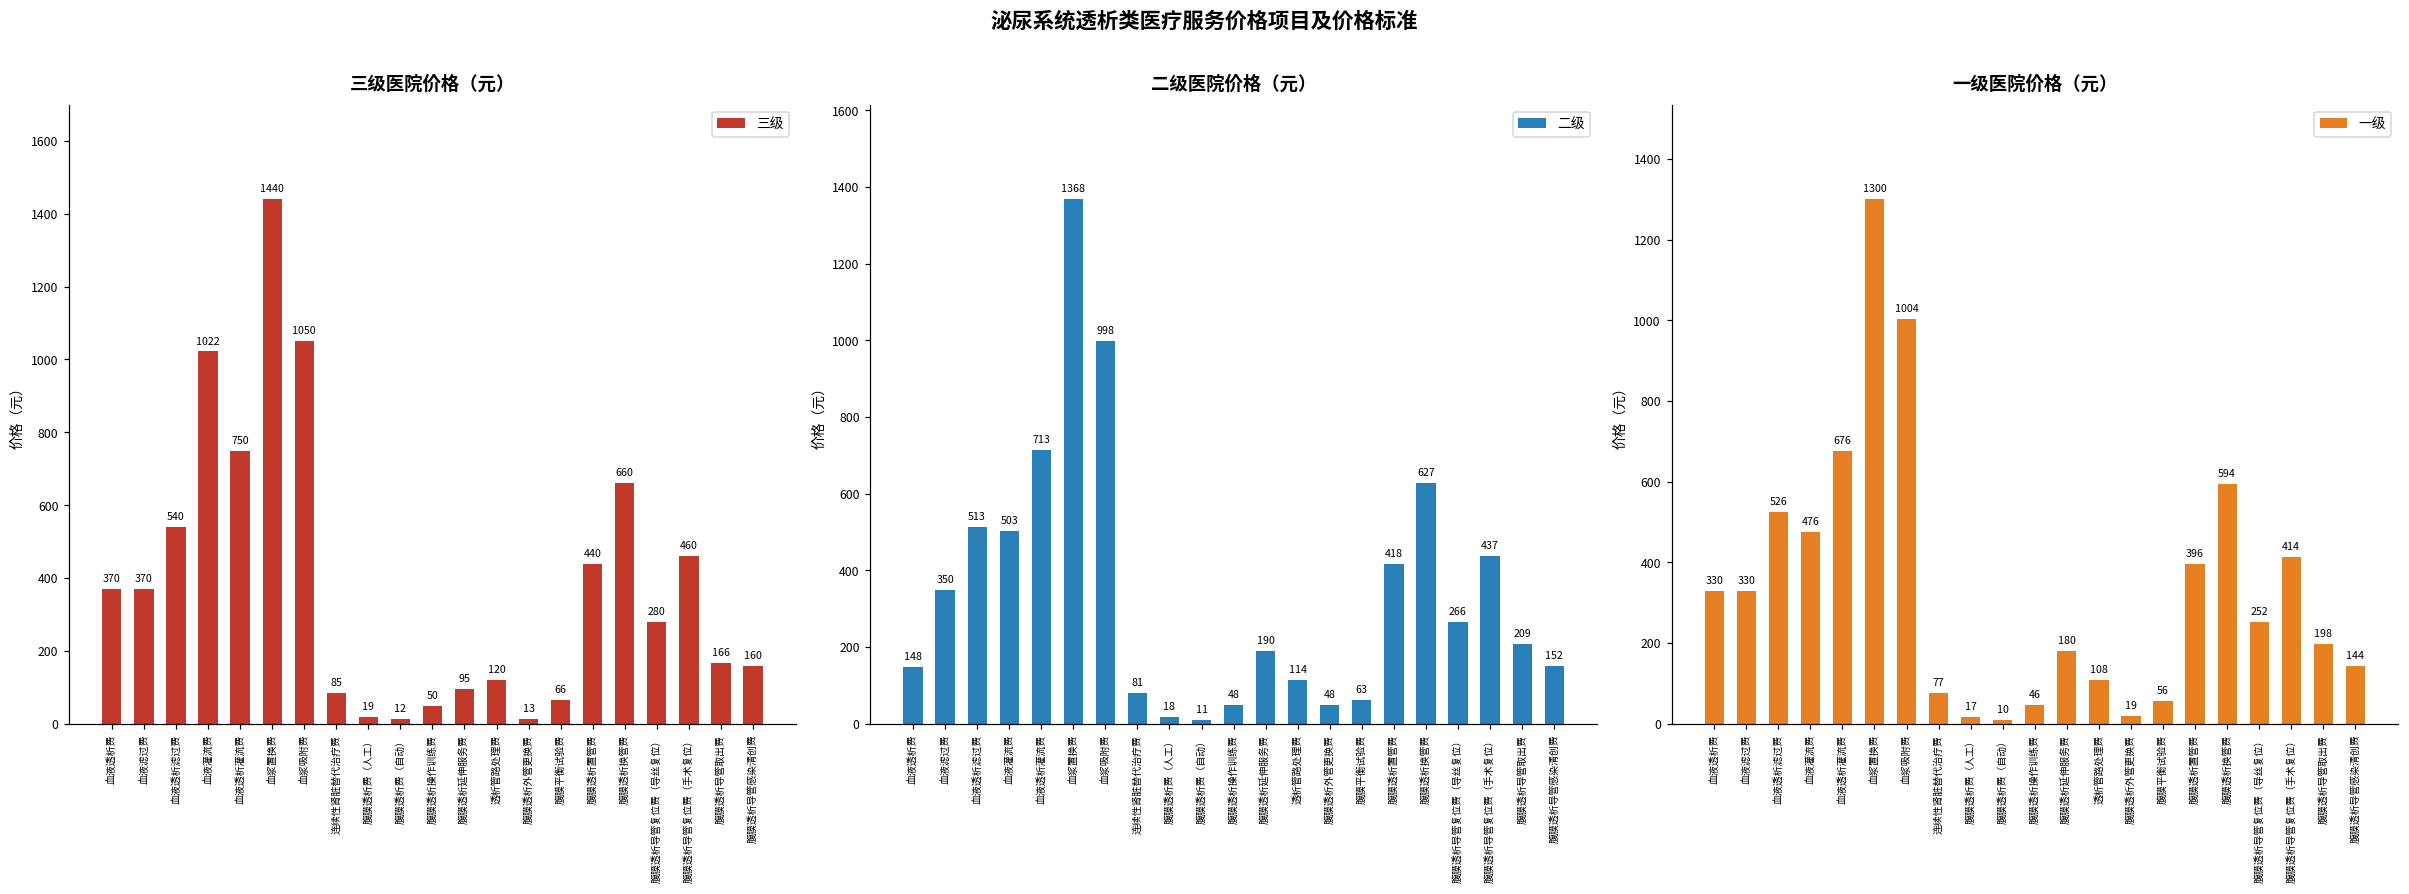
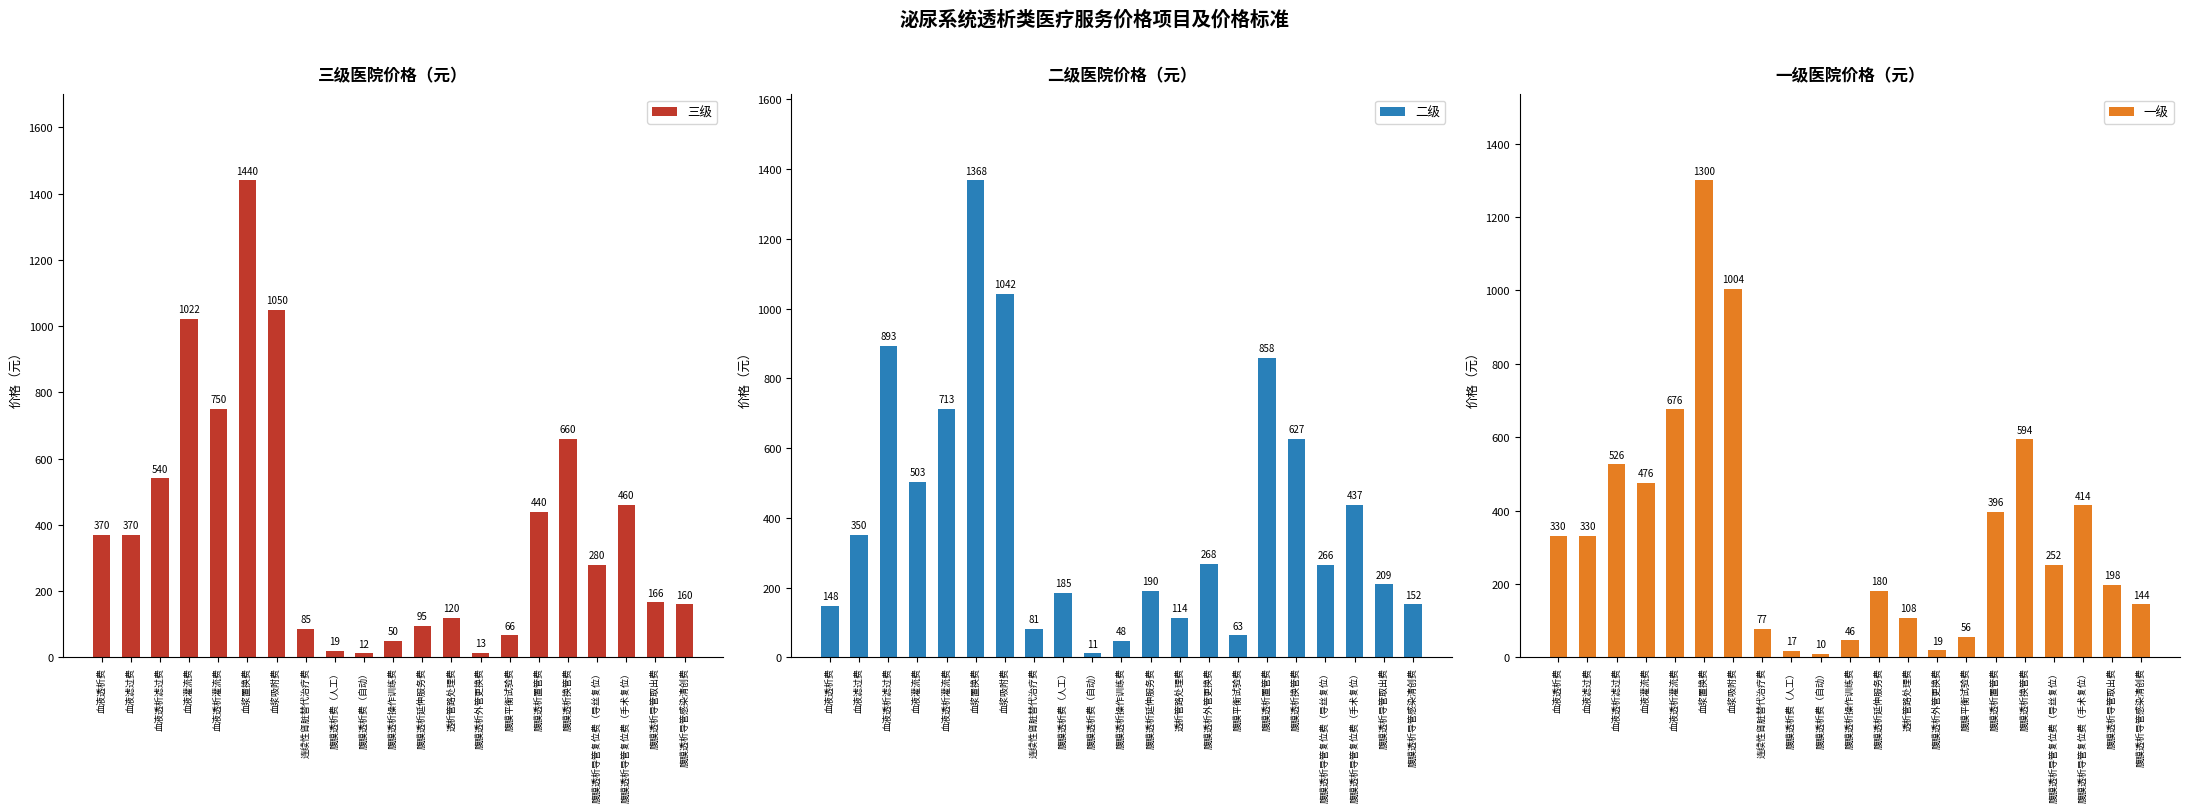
  {
    "三级医院价格（元）": {
      "血液透析费": 370,
      "血液滤过费": 370,
      "血液透析滤过费": 540,
      "血液灌流费": 1022,
      "血液透析灌流费": 750,
      "血浆置换费": 1440,
      "血浆吸附费": 1050,
      "连续性肾脏替代治疗费": 85,
      "腹膜透析费（人工）": 19,
      "腹膜透析费（自动）": 12,
      "腹膜透析操作训练费": 50,
      "腹膜透析延伸服务费": 95,
      "透析管路处理费": 120,
      "腹膜透析外管更换费": 13,
      "腹膜平衡试验费": 66,
      "腹膜透析置管费": 440,
      "腹膜透析换管费": 660,
      "腹膜透析导管复位费（导丝复位）": 280,
      "腹膜透析导管复位费（手术复位）": 460,
      "腹膜透析导管取出费": 166,
      "腹膜透析导管感染清创费": 160
    },
    "二级医院价格（元）": {
      "血液透析费": 148,
      "血液滤过费": 350,
-     "血液透析滤过费": 513,
+     "血液透析滤过费": 893,
      "血液灌流费": 503,
      "血液透析灌流费": 713,
      "血浆置换费": 1368,
-     "血浆吸附费": 998,
+     "血浆吸附费": 1042,
      "连续性肾脏替代治疗费": 81,
-     "腹膜透析费（人工）": 18,
+     "腹膜透析费（人工）": 185,
      "腹膜透析费（自动）": 11,
      "腹膜透析操作训练费": 48,
      "腹膜透析延伸服务费": 190,
      "透析管路处理费": 114,
-     "腹膜透析外管更换费": 48,
+     "腹膜透析外管更换费": 268,
      "腹膜平衡试验费": 63,
-     "腹膜透析置管费": 418,
+     "腹膜透析置管费": 858,
      "腹膜透析换管费": 627,
      "腹膜透析导管复位费（导丝复位）": 266,
      "腹膜透析导管复位费（手术复位）": 437,
      "腹膜透析导管取出费": 209,
      "腹膜透析导管感染清创费": 152
    },
    "一级医院价格（元）": {
      "血液透析费": 330,
      "血液滤过费": 330,
      "血液透析滤过费": 526,
      "血液灌流费": 476,
      "血液透析灌流费": 676,
      "血浆置换费": 1300,
      "血浆吸附费": 1004,
      "连续性肾脏替代治疗费": 77,
      "腹膜透析费（人工）": 17,
      "腹膜透析费（自动）": 10,
      "腹膜透析操作训练费": 46,
      "腹膜透析延伸服务费": 180,
      "透析管路处理费": 108,
      "腹膜透析外管更换费": 19,
      "腹膜平衡试验费": 56,
      "腹膜透析置管费": 396,
      "腹膜透析换管费": 594,
      "腹膜透析导管复位费（导丝复位）": 252,
      "腹膜透析导管复位费（手术复位）": 414,
      "腹膜透析导管取出费": 198,
      "腹膜透析导管感染清创费": 144
    }
  }
